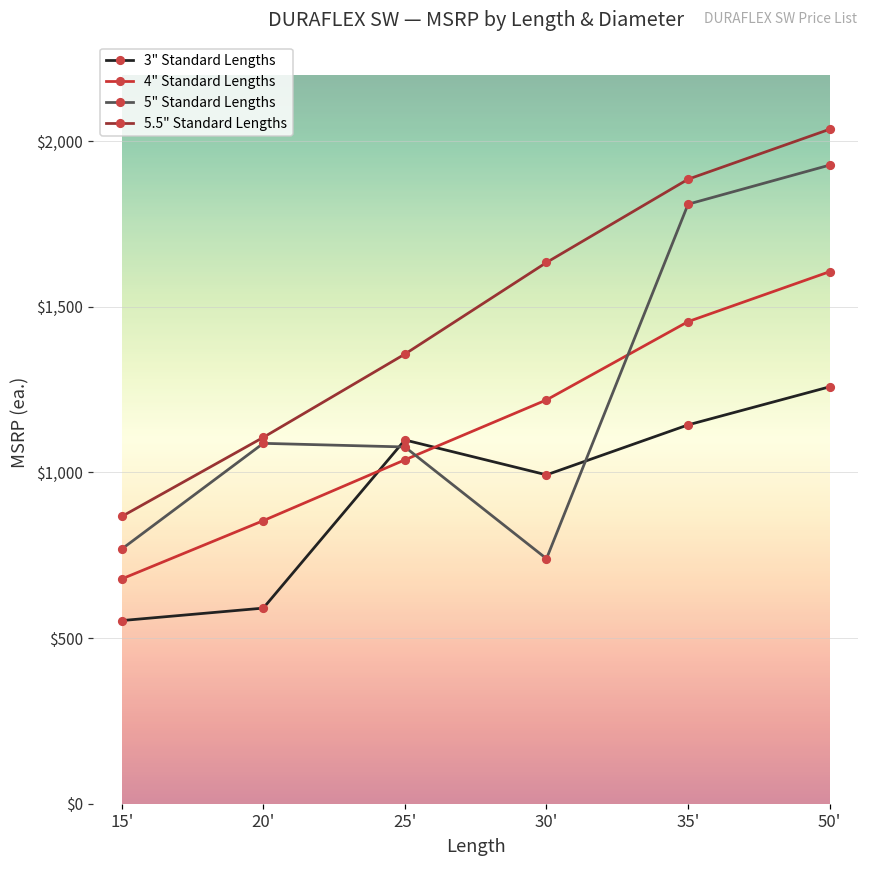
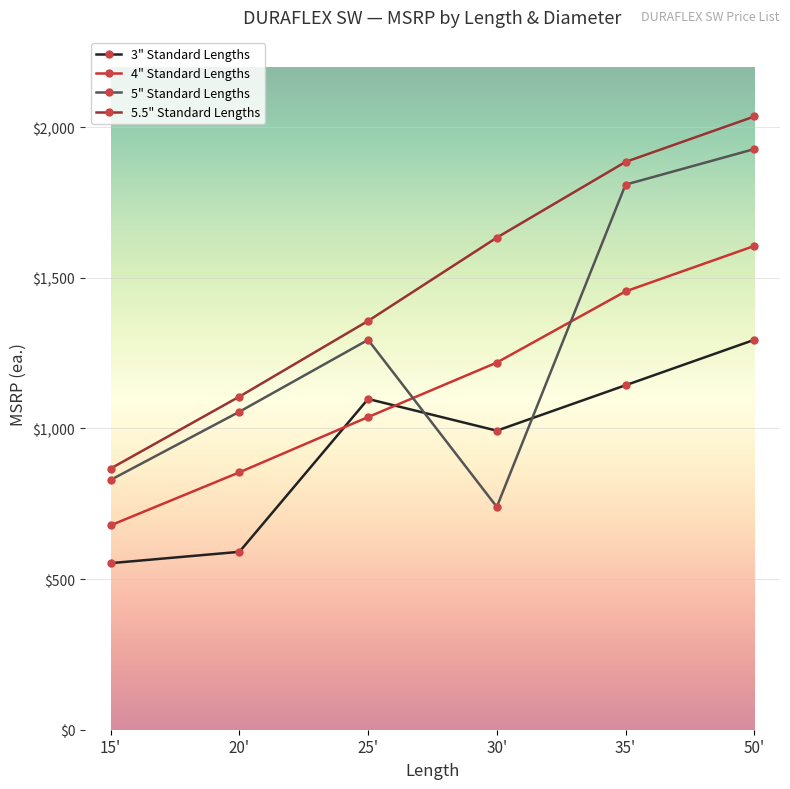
  {
    "3\" Standard Lengths": {
      "15'": "$550",
      "20'": "$590",
      "25'": "$1,100",
      "30'": "$990",
      "35'": "$1,140",
-     "50'": "$1,260"
+     "50'": "$1,290"
    },
    "5\" Standard Lengths": {
-     "15'": "$770",
-     "20'": "$1,090",
-     "25'": "$1,080",
+     "15'": "$830",
+     "20'": "$1,060",
+     "25'": "$1,290",
      "30'": "$740",
      "35'": "$1,810",
      "50'": "$1,930"
    }
  }
